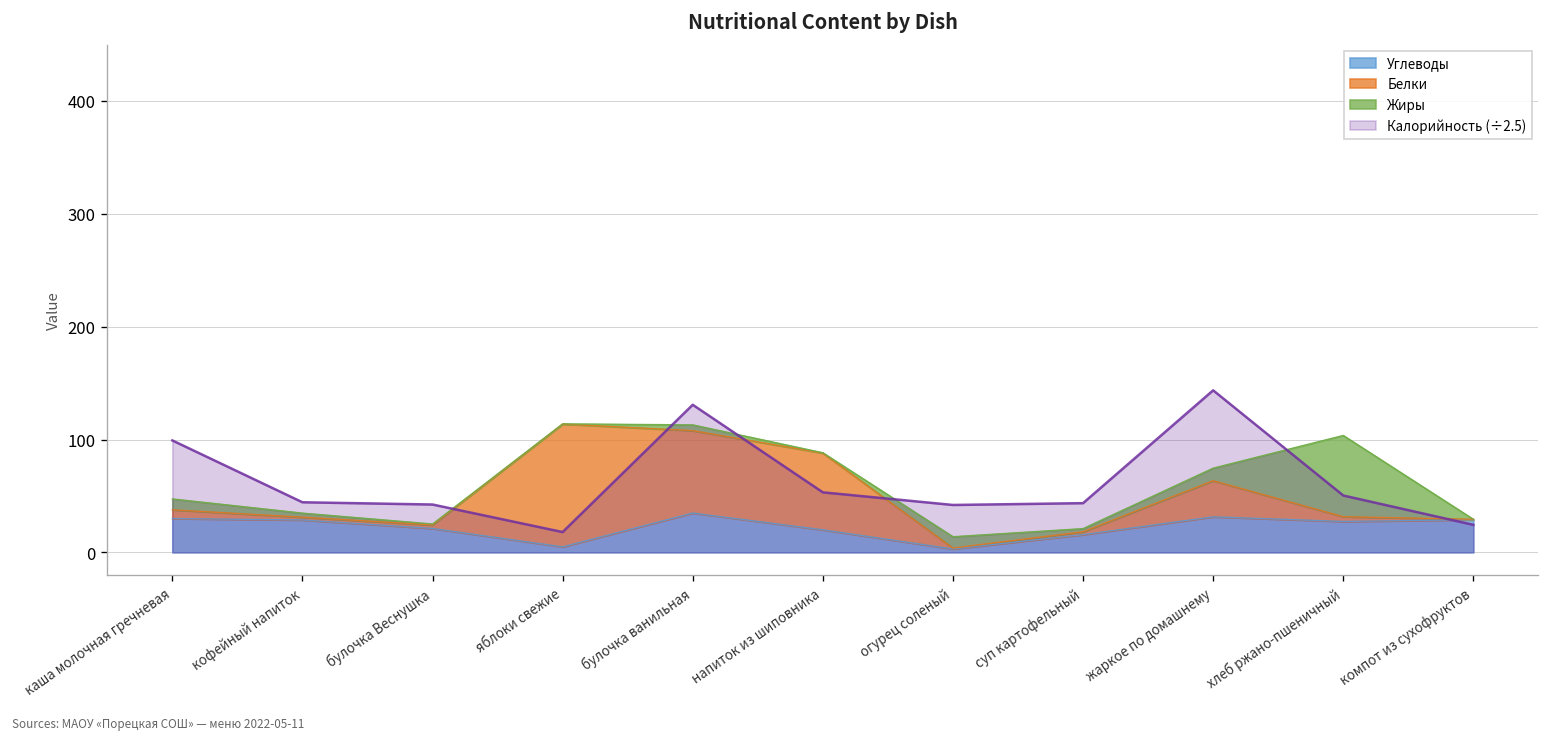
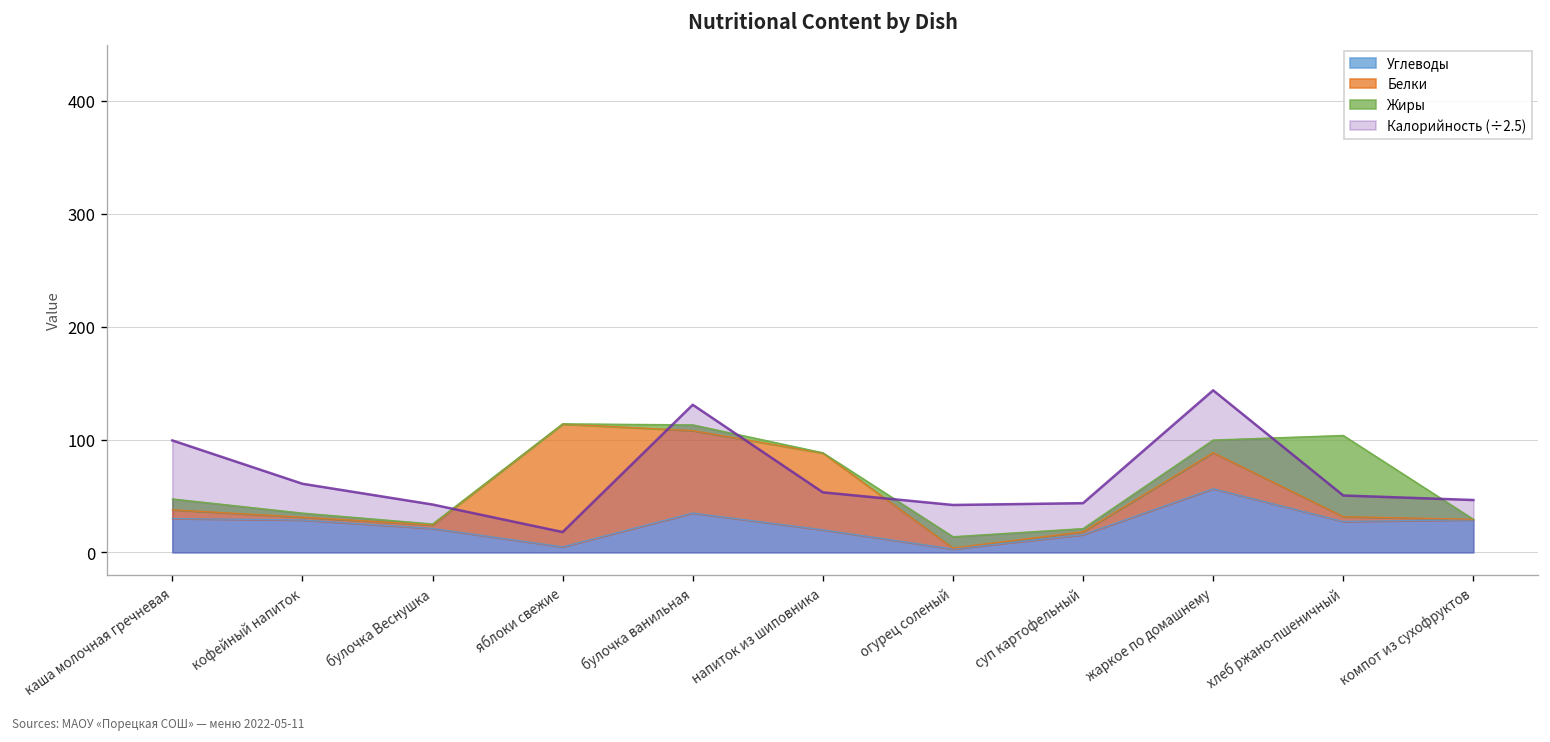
  {
    "Углеводы": {
      "каша молочная гречневая": 30,
      "булочка Веснушка": 20,
      "яблоки свежие": 0,
      "булочка ванильная": 30,
      "напиток из шиповника": 20,
-     "жаркое по домашнему": 30,
+     "жаркое по домашнему": 60,
      "хлеб ржано-пшеничный": 30
    },
    "Белки": {
      "каша молочная гречневая": 10,
      "булочка ванильная": 70,
      "жаркое по домашнему": 30,
      "хлеб ржано-пшеничный": 0
    },
    "Жиры": {
      "каша молочная гречневая": 10,
      "кофейный напиток": 0,
      "булочка ванильная": 10,
      "огурец соленый": 10,
      "суп картофельный": 0,
      "жаркое по домашнему": 10,
      "хлеб ржано-пшеничный": 70
    },
    "Калорийность (÷2.5)": {
      "каша молочная гречневая": 100,
-     "кофейный напиток": 40,
+     "кофейный напиток": 60,
      "булочка Веснушка": 40,
      "яблоки свежие": 20,
      "булочка ванильная": 130,
      "напиток из шиповника": 50,
      "огурец соленый": 40,
      "суп картофельный": 40,
      "жаркое по домашнему": 140,
      "хлеб ржано-пшеничный": 50,
-     "компот из сухофруктов": 20
+     "компот из сухофруктов": 50
    }
  }
